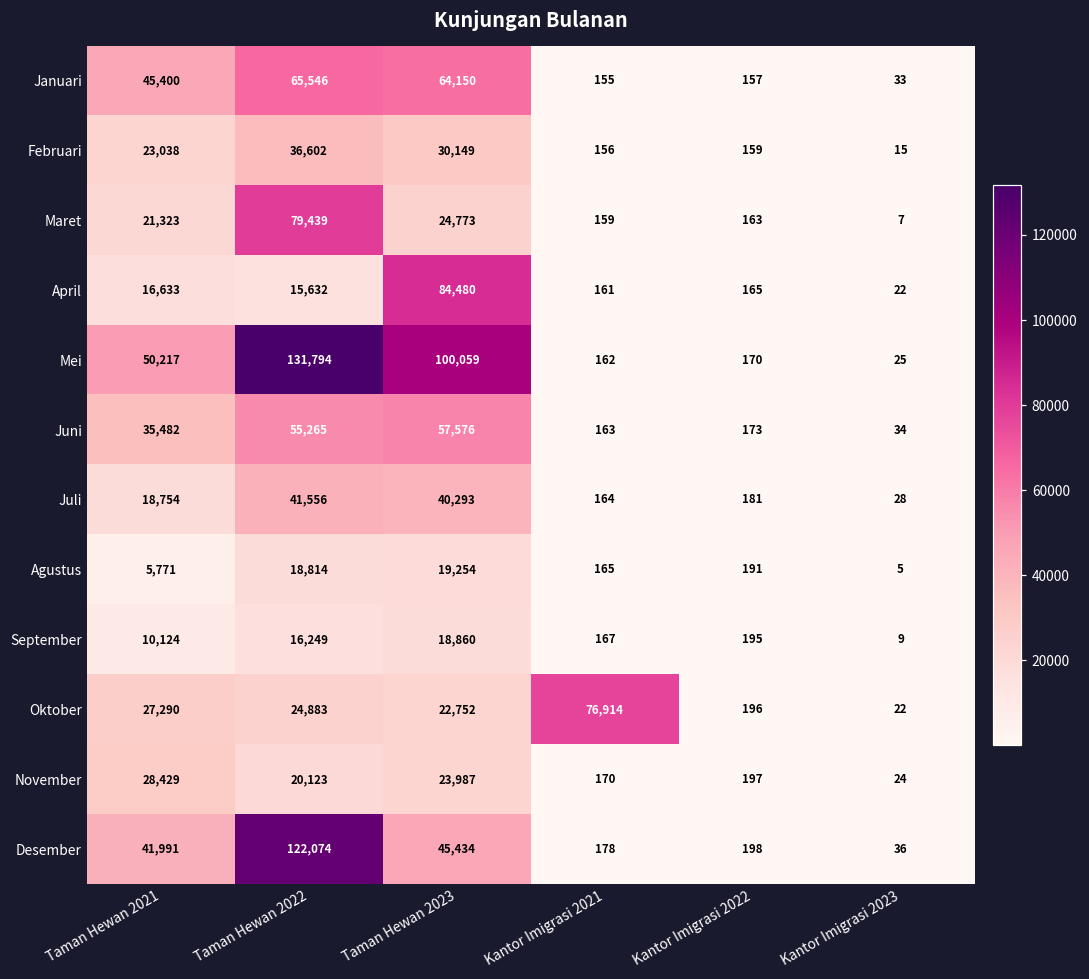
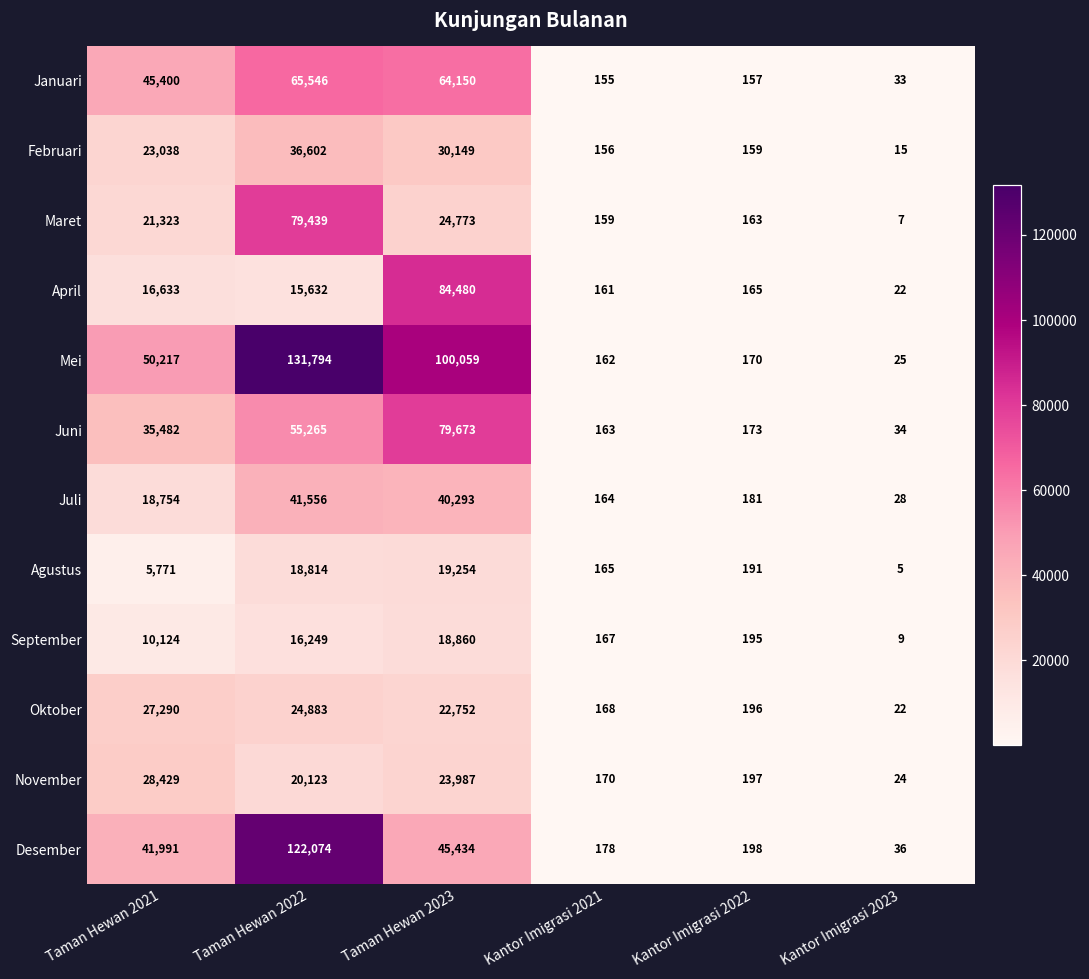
  {
    "Januari": {
      "Taman Hewan 2021": "45,400",
      "Taman Hewan 2022": "65,546",
      "Taman Hewan 2023": "64,150",
      "Kantor Imigrasi 2021": "155",
      "Kantor Imigrasi 2022": "157",
      "Kantor Imigrasi 2023": "33"
    },
    "Februari": {
      "Taman Hewan 2021": "23,038",
      "Taman Hewan 2022": "36,602",
      "Taman Hewan 2023": "30,149",
      "Kantor Imigrasi 2021": "156",
      "Kantor Imigrasi 2022": "159",
      "Kantor Imigrasi 2023": "15"
    },
    "Maret": {
      "Taman Hewan 2021": "21,323",
      "Taman Hewan 2022": "79,439",
      "Taman Hewan 2023": "24,773",
      "Kantor Imigrasi 2021": "159",
      "Kantor Imigrasi 2022": "163",
      "Kantor Imigrasi 2023": "7"
    },
    "April": {
      "Taman Hewan 2021": "16,633",
      "Taman Hewan 2022": "15,632",
      "Taman Hewan 2023": "84,480",
      "Kantor Imigrasi 2021": "161",
      "Kantor Imigrasi 2022": "165",
      "Kantor Imigrasi 2023": "22"
    },
    "Mei": {
      "Taman Hewan 2021": "50,217",
      "Taman Hewan 2022": "131,794",
      "Taman Hewan 2023": "100,059",
      "Kantor Imigrasi 2021": "162",
      "Kantor Imigrasi 2022": "170",
      "Kantor Imigrasi 2023": "25"
    },
    "Juni": {
      "Taman Hewan 2021": "35,482",
      "Taman Hewan 2022": "55,265",
-     "Taman Hewan 2023": "57,576",
+     "Taman Hewan 2023": "79,673",
      "Kantor Imigrasi 2021": "163",
      "Kantor Imigrasi 2022": "173",
      "Kantor Imigrasi 2023": "34"
    },
    "Juli": {
      "Taman Hewan 2021": "18,754",
      "Taman Hewan 2022": "41,556",
      "Taman Hewan 2023": "40,293",
      "Kantor Imigrasi 2021": "164",
      "Kantor Imigrasi 2022": "181",
      "Kantor Imigrasi 2023": "28"
    },
    "Agustus": {
      "Taman Hewan 2021": "5,771",
      "Taman Hewan 2022": "18,814",
      "Taman Hewan 2023": "19,254",
      "Kantor Imigrasi 2021": "165",
      "Kantor Imigrasi 2022": "191",
      "Kantor Imigrasi 2023": "5"
    },
    "September": {
      "Taman Hewan 2021": "10,124",
      "Taman Hewan 2022": "16,249",
      "Taman Hewan 2023": "18,860",
      "Kantor Imigrasi 2021": "167",
      "Kantor Imigrasi 2022": "195",
      "Kantor Imigrasi 2023": "9"
    },
    "Oktober": {
      "Taman Hewan 2021": "27,290",
      "Taman Hewan 2022": "24,883",
      "Taman Hewan 2023": "22,752",
-     "Kantor Imigrasi 2021": "76,914",
+     "Kantor Imigrasi 2021": "168",
      "Kantor Imigrasi 2022": "196",
      "Kantor Imigrasi 2023": "22"
    },
    "November": {
      "Taman Hewan 2021": "28,429",
      "Taman Hewan 2022": "20,123",
      "Taman Hewan 2023": "23,987",
      "Kantor Imigrasi 2021": "170",
      "Kantor Imigrasi 2022": "197",
      "Kantor Imigrasi 2023": "24"
    },
    "Desember": {
      "Taman Hewan 2021": "41,991",
      "Taman Hewan 2022": "122,074",
      "Taman Hewan 2023": "45,434",
      "Kantor Imigrasi 2021": "178",
      "Kantor Imigrasi 2022": "198",
      "Kantor Imigrasi 2023": "36"
    }
  }
